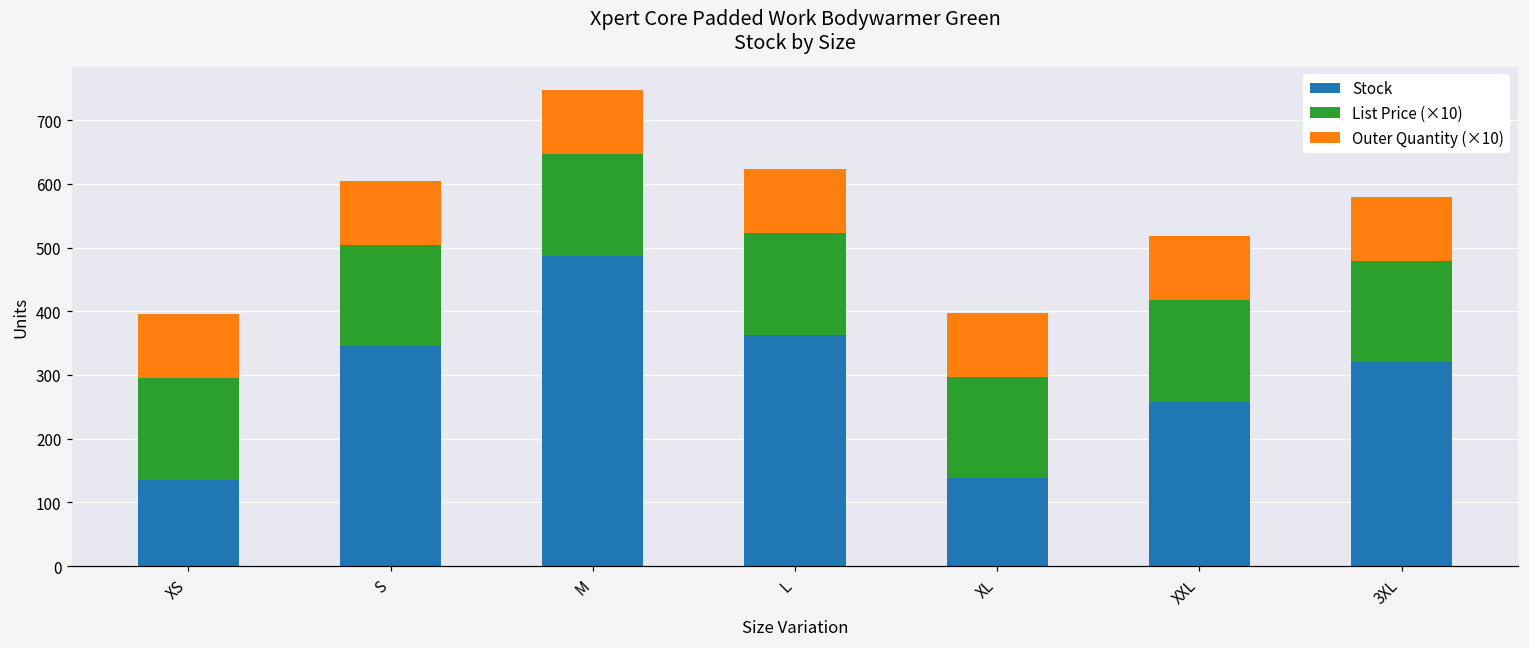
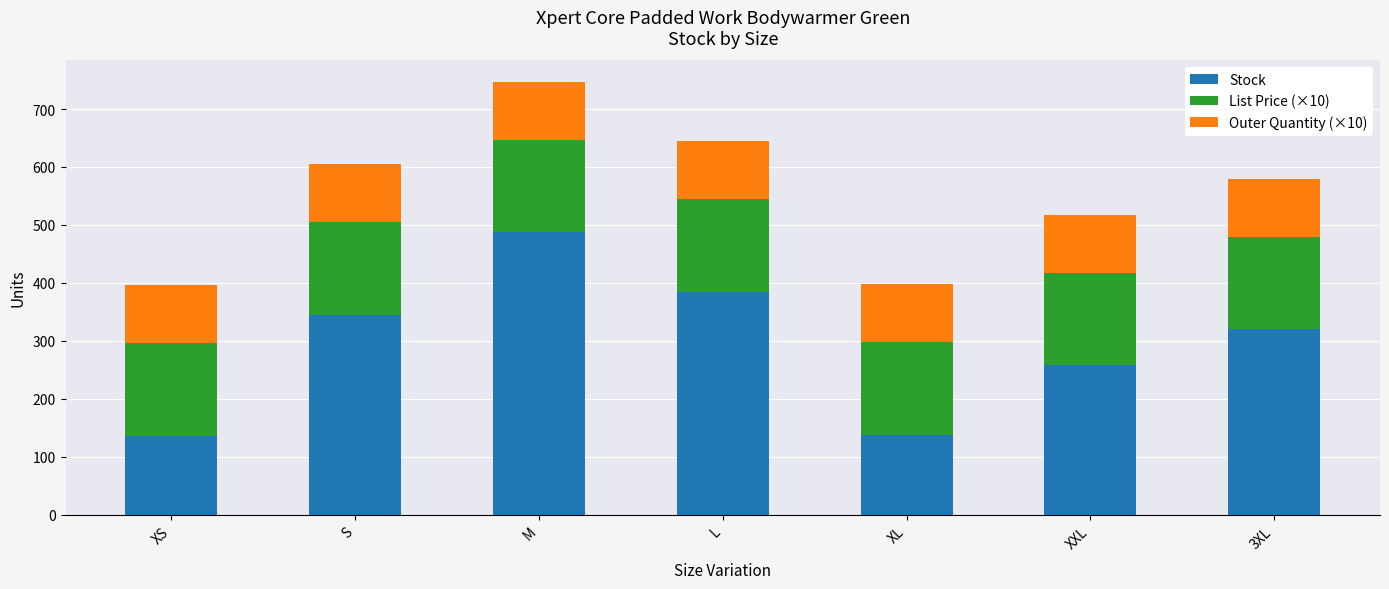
  {
    "Stock": {
      "XS": 140,
      "S": 350,
      "M": 490,
-     "L": 360,
+     "L": 380,
      "XL": 140,
      "XXL": 260,
      "3XL": 320
    },
    "List Price (×10)": {
      "XS": 160,
      "S": 160,
      "M": 160,
      "L": 160,
      "XL": 160,
      "XXL": 160,
      "3XL": 160
    },
    "Outer Quantity (×10)": {
      "XS": 100,
      "S": 100,
      "M": 100,
      "L": 100,
      "XL": 100,
      "XXL": 100,
      "3XL": 100
    }
  }
